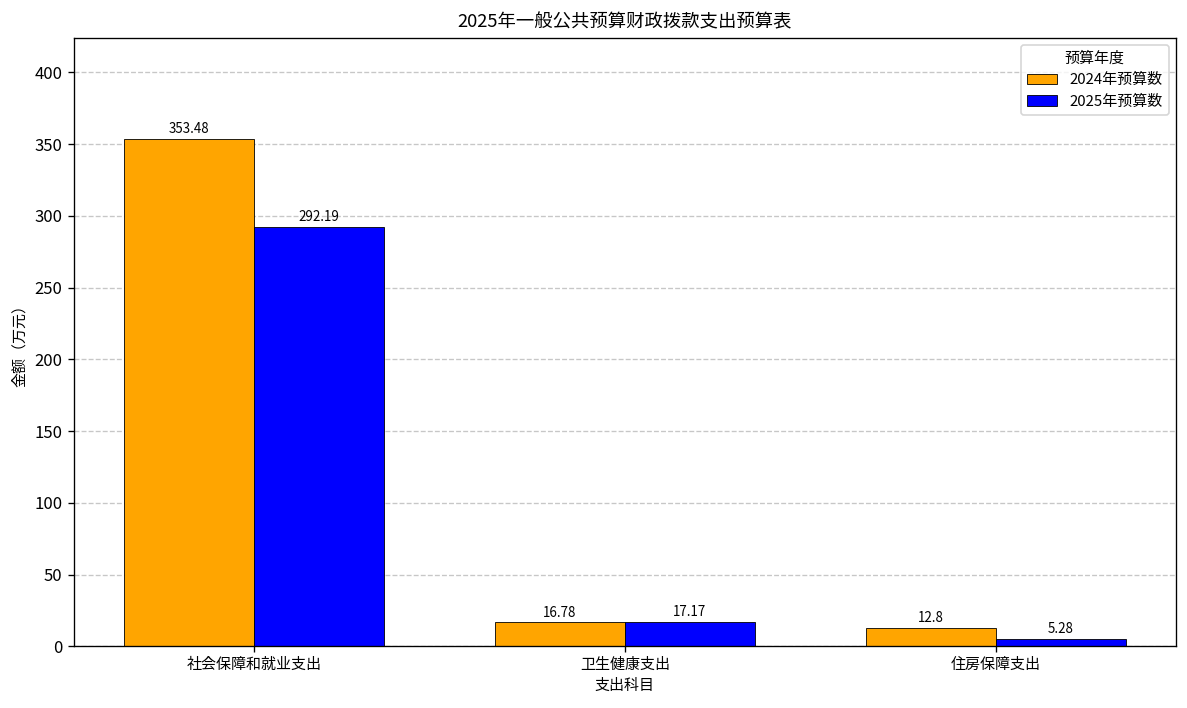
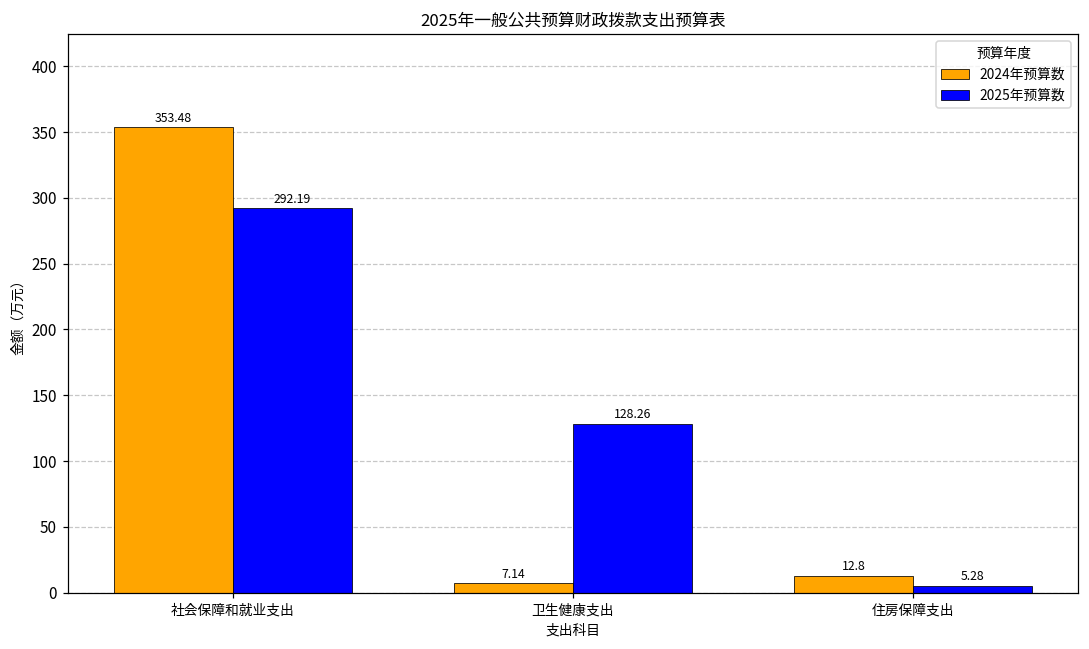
  {
    "2024年预算数": {
      "社会保障和就业支出": 353.48,
-     "卫生健康支出": 16.78,
+     "卫生健康支出": 7.14,
      "住房保障支出": 12.8
    },
    "2025年预算数": {
      "社会保障和就业支出": 292.19,
-     "卫生健康支出": 17.17,
+     "卫生健康支出": 128.26,
      "住房保障支出": 5.28
    }
  }
